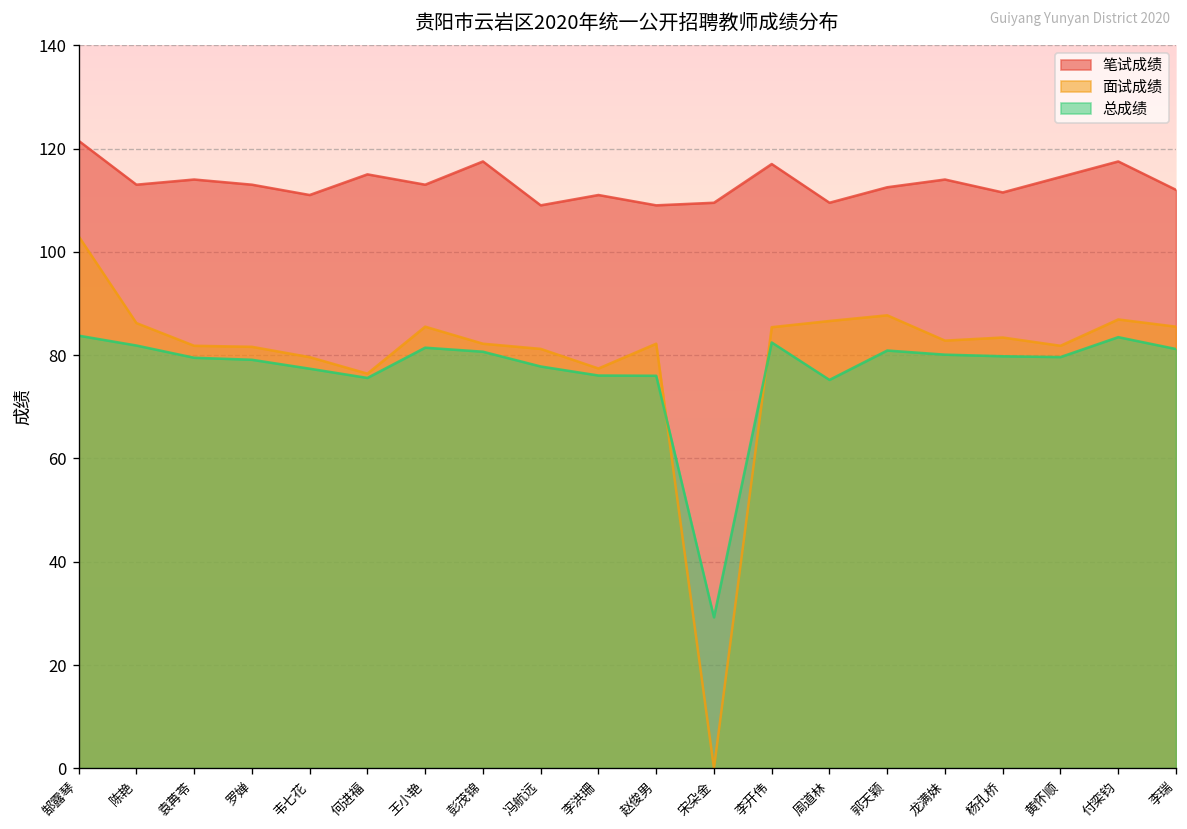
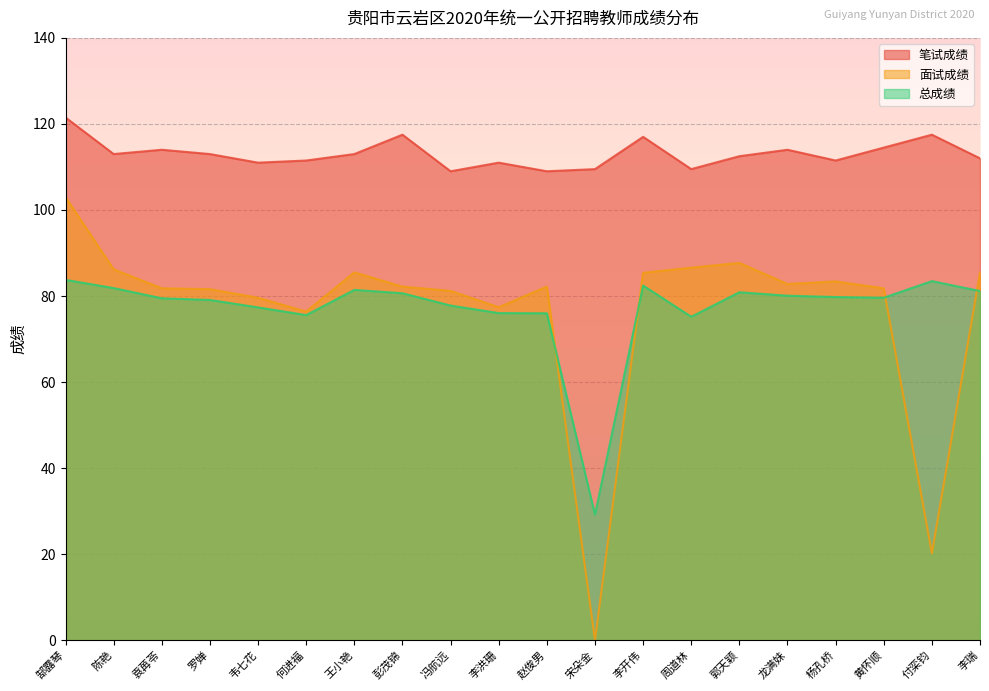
  {
    "笔试成绩": {
      "郜露琴": 122,
      "陈艳": 113,
      "袁苒苓": 114,
      "罗婵": 113,
      "韦七花": 111,
-     "何进福": 115,
+     "何进福": 112,
      "王小艳": 113,
      "彭茂锦": 118,
      "冯航远": 109,
      "李洪珊": 111,
      "赵俊男": 109,
      "宋朵金": 110,
      "李开伟": 117,
      "周道林": 110,
      "郭天颖": 113,
      "龙满妹": 114,
      "杨孔桥": 112,
      "黄怀顺": 115,
      "付栾钧": 118,
      "李瑞": 112
    },
    "面试成绩": {
      "郜露琴": 103,
      "陈艳": 86,
      "袁苒苓": 82,
      "罗婵": 82,
      "韦七花": 80,
      "何进福": 76,
      "王小艳": 86,
      "彭茂锦": 82,
      "冯航远": 81,
      "李洪珊": 77,
      "赵俊男": 82,
      "宋朵金": 0,
      "李开伟": 85,
      "周道林": 87,
      "郭天颖": 88,
      "龙满妹": 83,
      "杨孔桥": 83,
      "黄怀顺": 82,
-     "付栾钧": 87,
+     "付栾钧": 20,
      "李瑞": 86
    },
    "总成绩": {
      "郜露琴": 84,
      "陈艳": 82,
      "袁苒苓": 79,
      "罗婵": 79,
      "韦七花": 77,
      "何进福": 76,
      "王小艳": 81,
      "彭茂锦": 81,
      "冯航远": 78,
      "李洪珊": 76,
      "赵俊男": 76,
      "宋朵金": 29,
      "李开伟": 82,
      "周道林": 75,
      "郭天颖": 81,
      "龙满妹": 80,
      "杨孔桥": 80,
      "黄怀顺": 80,
      "付栾钧": 83,
      "李瑞": 81
    }
  }
